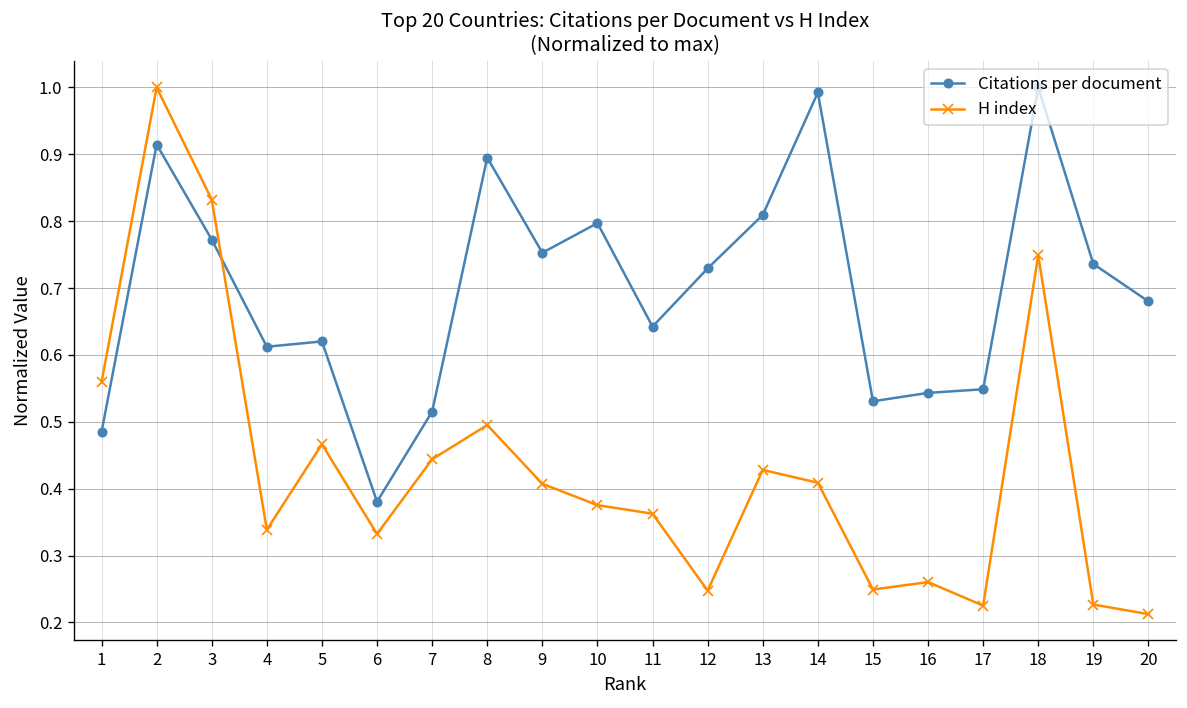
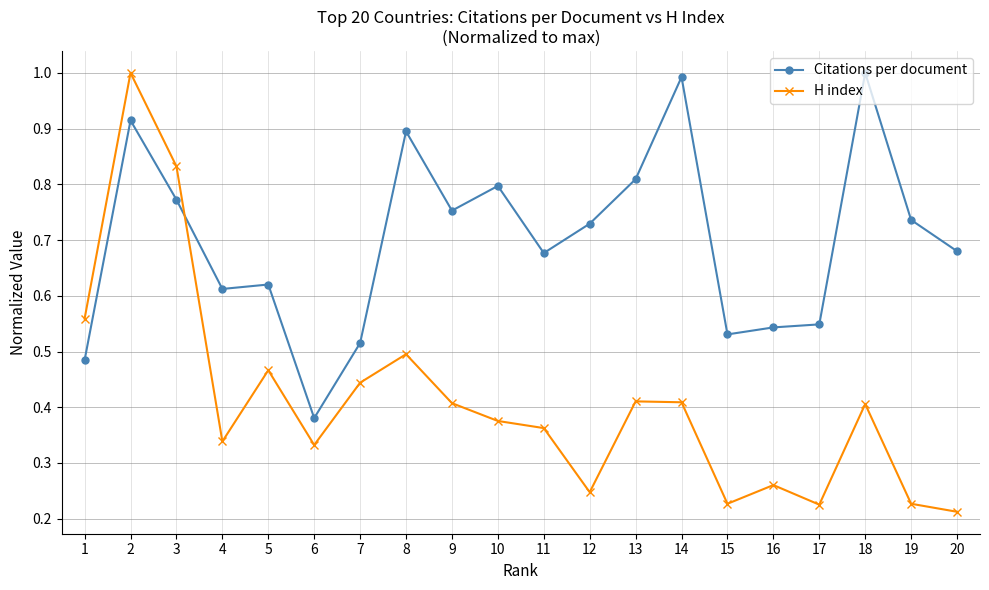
  {
    "Citations per document": {
      "1": 0.48,
      "2": 0.91,
      "3": 0.77,
      "4": 0.61,
      "5": 0.62,
      "6": 0.38,
      "7": 0.52,
      "8": 0.90,
      "9": 0.75,
      "10": 0.80,
-     "11": 0.64,
+     "11": 0.68,
      "12": 0.73,
      "13": 0.81,
      "14": 0.99,
      "15": 0.53,
      "16": 0.54,
      "17": 0.55,
      "19": 0.74,
      "20": 0.68
    },
    "H index": {
      "1": 0.56,
      "2": 1.00,
      "3": 0.83,
      "4": 0.34,
      "5": 0.47,
      "6": 0.33,
      "7": 0.44,
      "8": 0.50,
      "9": 0.41,
      "10": 0.38,
      "11": 0.36,
      "12": 0.25,
-     "13": 0.43,
+     "13": 0.41,
      "14": 0.41,
-     "15": 0.25,
+     "15": 0.23,
      "16": 0.26,
      "17": 0.23,
-     "18": 0.75,
+     "18": 0.41,
      "19": 0.23,
      "20": 0.21
    }
  }
